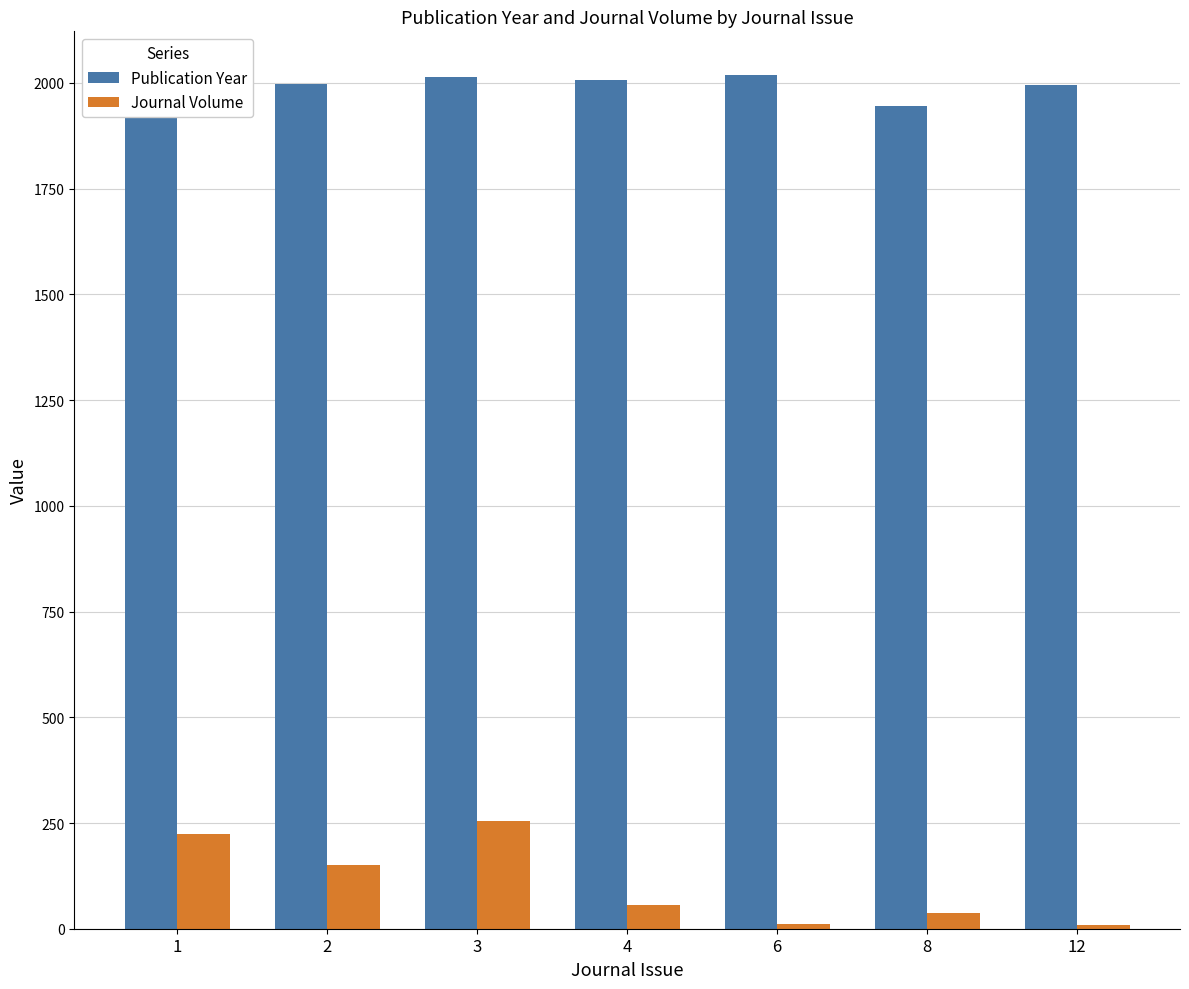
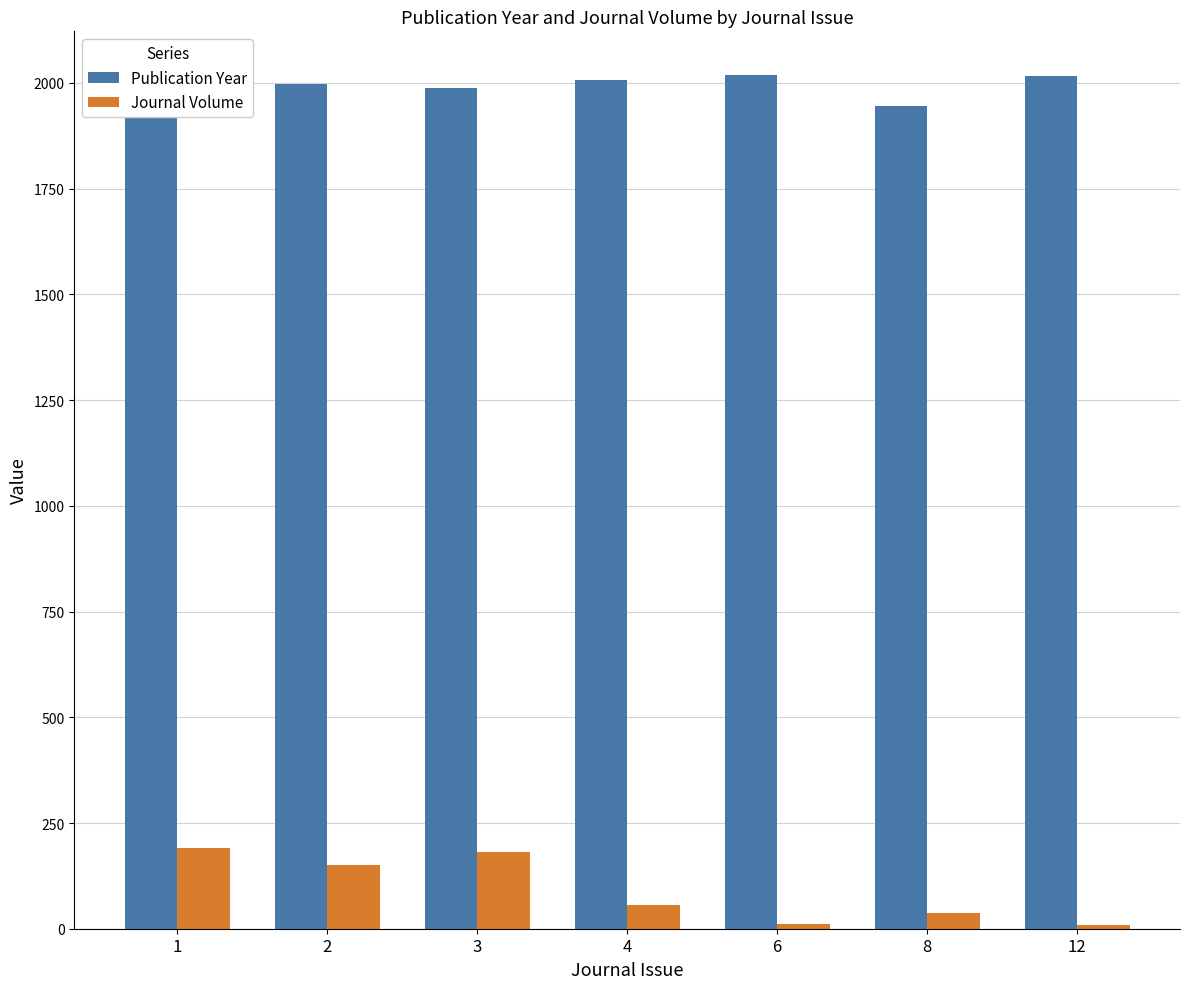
  {
    "Publication Year": {
      "2": 2000,
-     "3": 2020,
+     "3": 1990,
      "4": 2010,
      "6": 2020,
      "8": 1950,
-     "12": 2000
+     "12": 2020
    },
    "Journal Volume": {
-     "1": 230,
+     "1": 190,
      "2": 150,
-     "3": 260,
+     "3": 180,
      "4": 60,
      "6": 10,
      "8": 40,
      "12": 10
    }
  }
